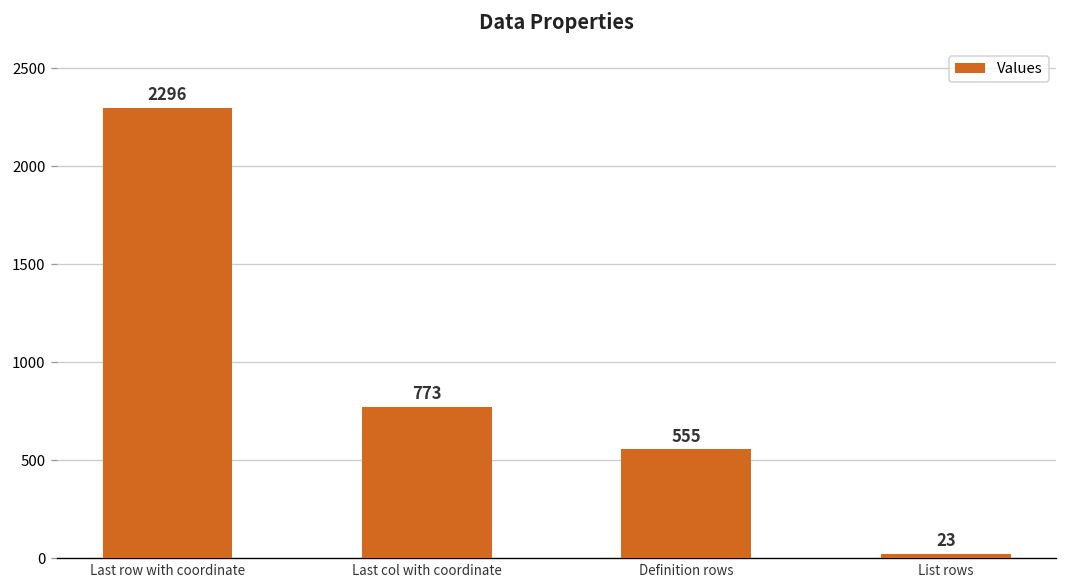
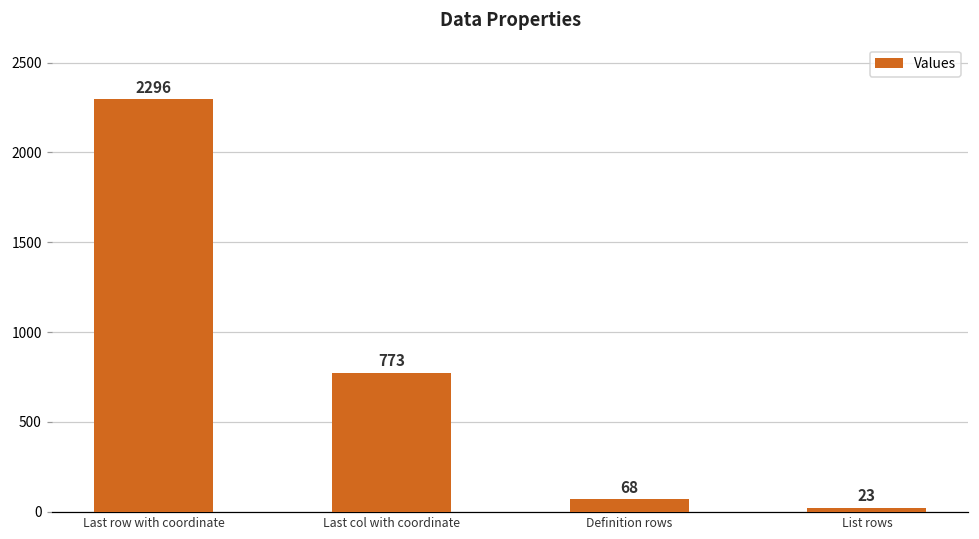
  {
    "Last row with coordinate": 2296,
    "Last col with coordinate": 773,
-   "Definition rows": 555,
+   "Definition rows": 68,
    "List rows": 23
  }
